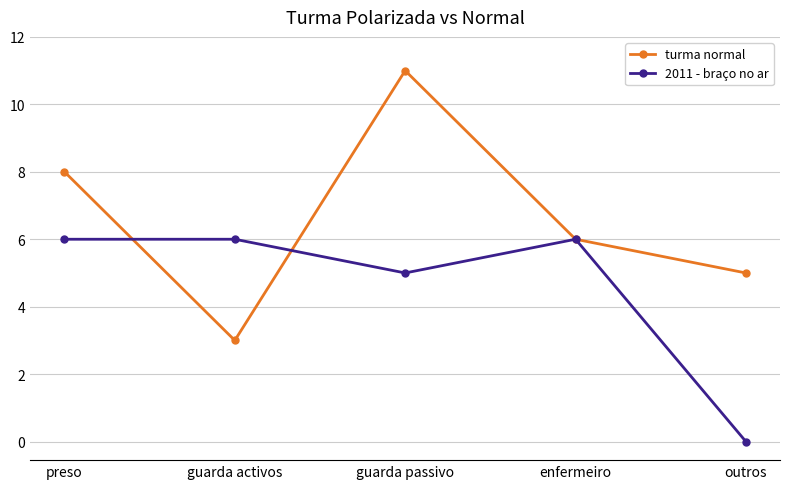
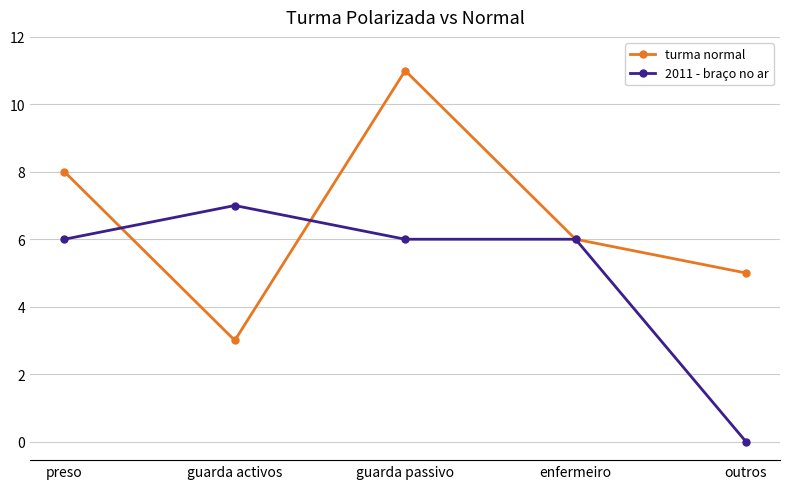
  {
    "turma normal": {
      "preso": 8,
      "guarda activos": 3,
      "guarda passivo": 11,
      "outros": 5
    },
    "2011 - braço no ar": {
      "preso": 6,
-     "guarda activos": 6,
-     "guarda passivo": 5,
+     "guarda activos": 7,
+     "guarda passivo": 6,
      "outros": 0
    }
  }
